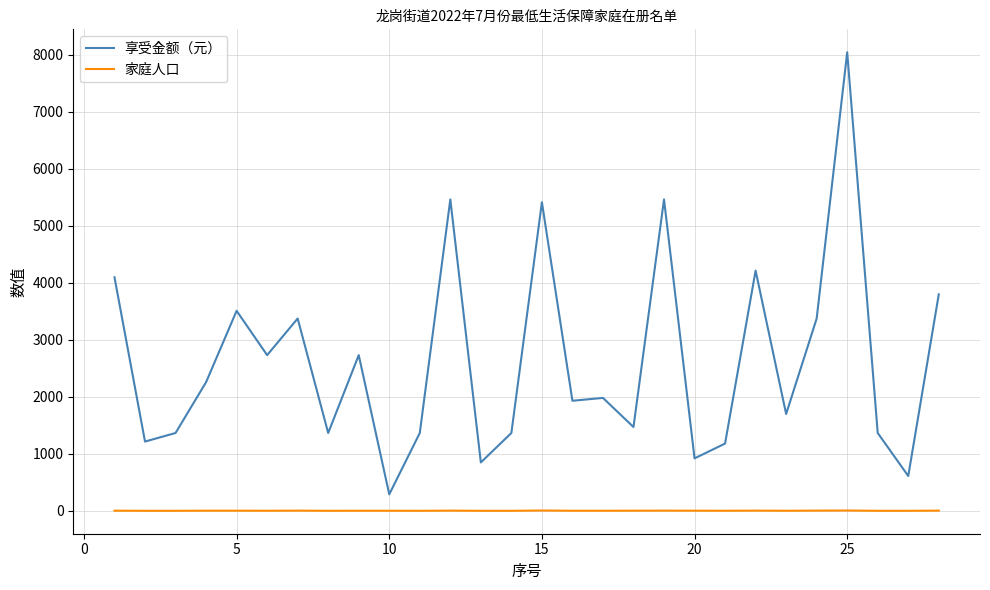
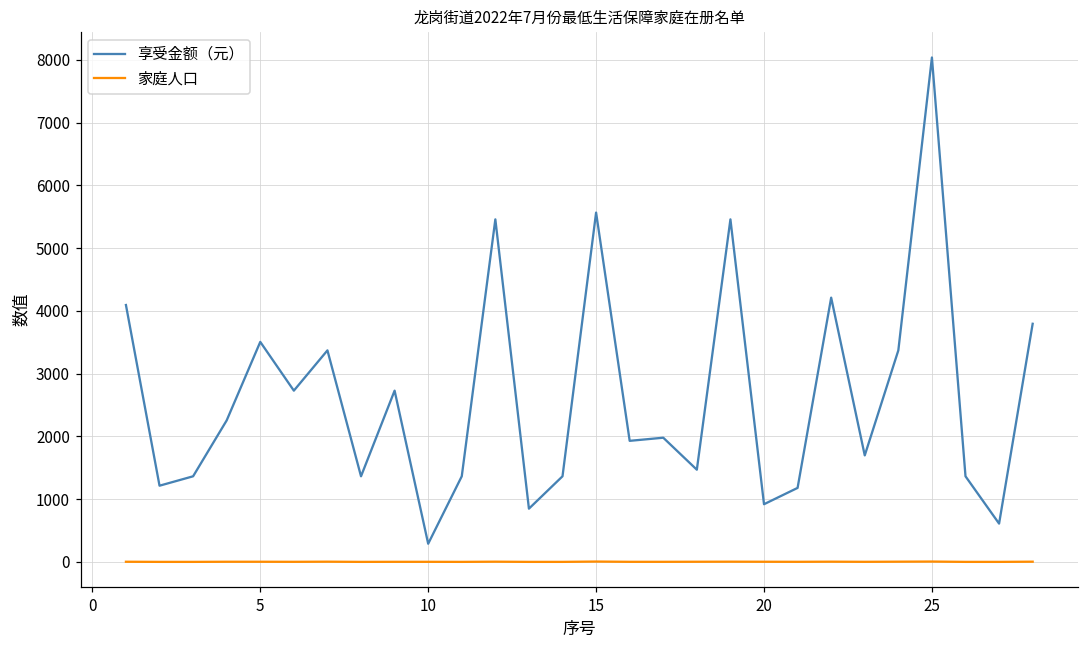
  {
    "享受金额（元）": {
      "5": 3500,
      "10": 300,
-     "15": 5400,
+     "15": 5600,
      "20": 900,
      "25": 8000
    },
    "家庭人口": {
      "5": 0,
      "10": 0,
      "15": 0,
      "20": 0,
      "25": 0
    }
  }
